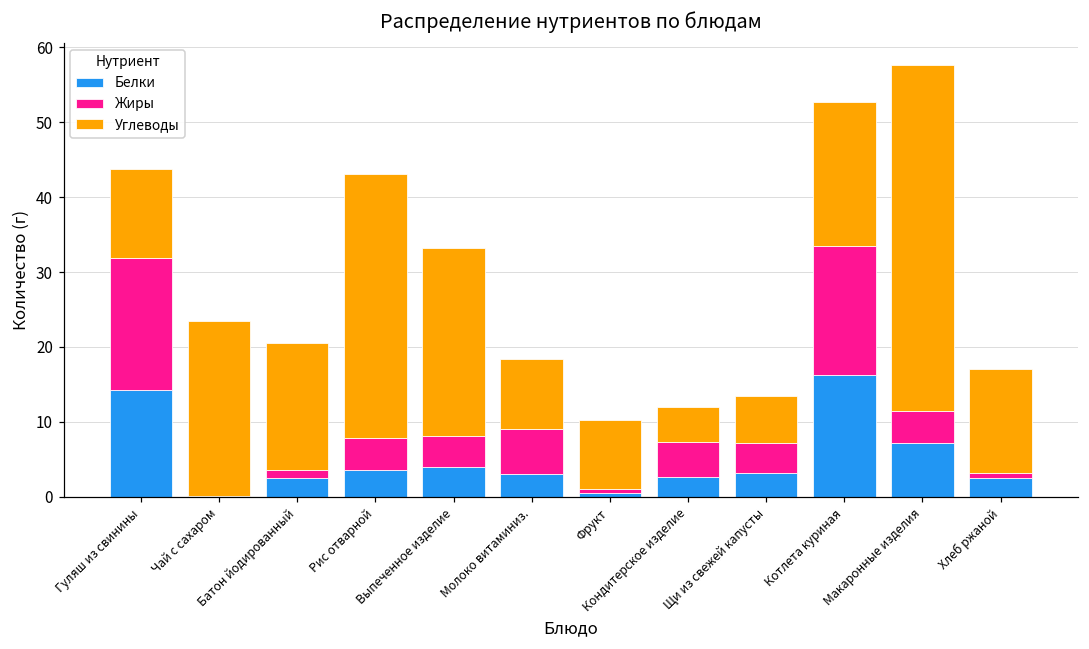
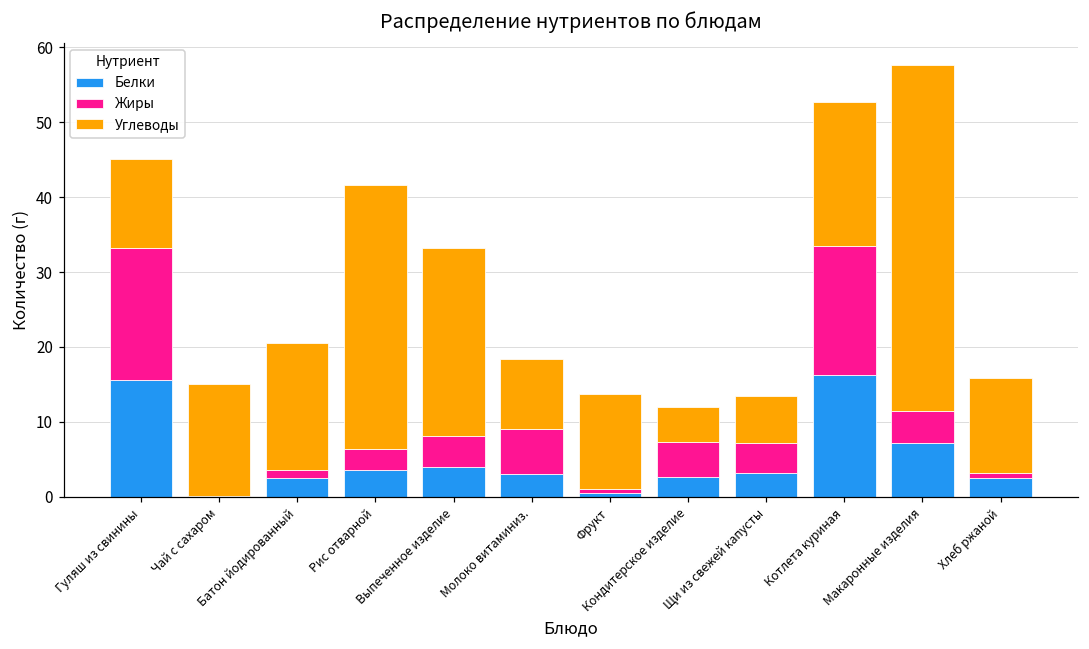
  {
    "Белки": {
-     "Гуляш из свинины": 14,
+     "Гуляш из свинины": 16,
      "Батон йодированный": 3,
      "Рис отварной": 4,
      "Выпеченное изделие": 4,
      "Молоко витаминиз.": 3,
      "Фрукт": 1,
      "Кондитерское изделие": 3,
      "Щи из свежей капусты": 3,
      "Котлета куриная": 16,
      "Макаронные изделия": 7,
      "Хлеб ржаной": 3
    },
    "Жиры": {
      "Гуляш из свинины": 18,
      "Чай с сахаром": 0,
      "Батон йодированный": 1,
-     "Рис отварной": 4,
+     "Рис отварной": 3,
      "Выпеченное изделие": 4,
      "Молоко витаминиз.": 6,
      "Фрукт": 1,
      "Кондитерское изделие": 5,
      "Щи из свежей капусты": 4,
      "Котлета куриная": 17,
      "Макаронные изделия": 4,
      "Хлеб ржаной": 1
    },
    "Углеводы": {
      "Гуляш из свинины": 12,
-     "Чай с сахаром": 23,
+     "Чай с сахаром": 15,
      "Батон йодированный": 17,
      "Рис отварной": 35,
      "Выпеченное изделие": 25,
      "Молоко витаминиз.": 9,
-     "Фрукт": 9,
+     "Фрукт": 13,
      "Кондитерское изделие": 5,
      "Щи из свежей капусты": 6,
      "Котлета куриная": 19,
      "Макаронные изделия": 46,
-     "Хлеб ржаной": 14
+     "Хлеб ржаной": 13
    }
  }
